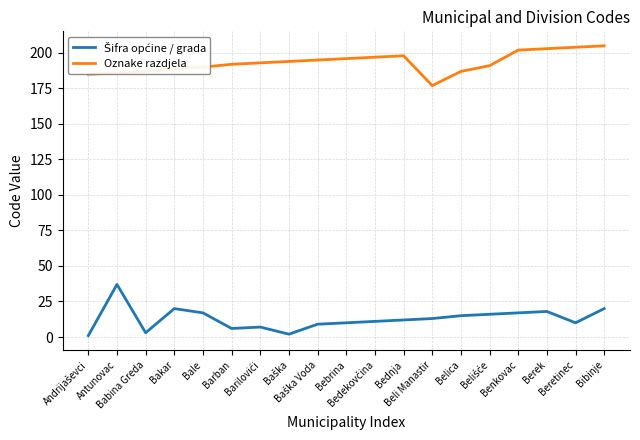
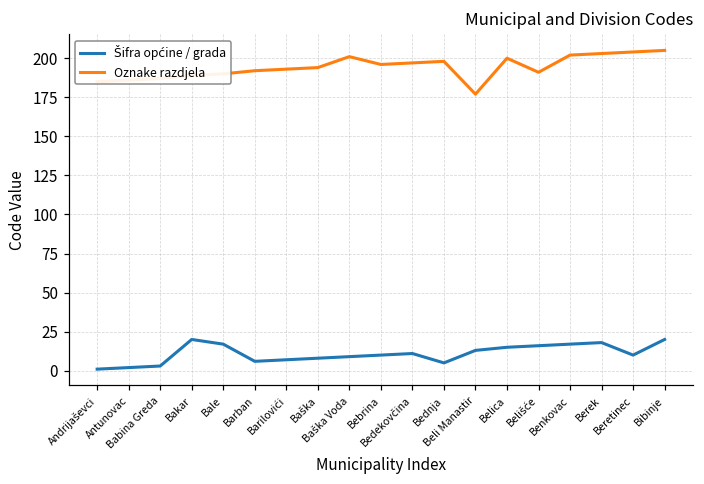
  {
    "Šifra općine / grada": {
      "Andrijaševci": 1,
-     "Antunovac": 37,
+     "Antunovac": 2,
      "Babina Greda": 3,
      "Bakar": 20,
      "Bale": 17,
      "Barban": 6,
      "Barilovići": 7,
-     "Baška": 2,
+     "Baška": 8,
      "Baška Voda": 9,
      "Bebrina": 10,
      "Bedekovčina": 11,
-     "Bednja": 12,
+     "Bednja": 5,
      "Beli Manastir": 13,
      "Belica": 15,
      "Belišće": 16,
      "Benkovac": 17,
      "Berek": 18,
      "Beretinec": 10,
      "Bibinje": 20
    },
    "Oznake razdjela": {
      "Andrijaševci": 185,
      "Barban": 192,
      "Barilovići": 193,
      "Baška": 194,
-     "Baška Voda": 195,
+     "Baška Voda": 201,
      "Bebrina": 196,
      "Bedekovčina": 197,
      "Bednja": 198,
      "Beli Manastir": 177,
-     "Belica": 187,
+     "Belica": 200,
      "Belišće": 191,
      "Benkovac": 202,
      "Berek": 203,
      "Beretinec": 204,
      "Bibinje": 205
    }
  }
